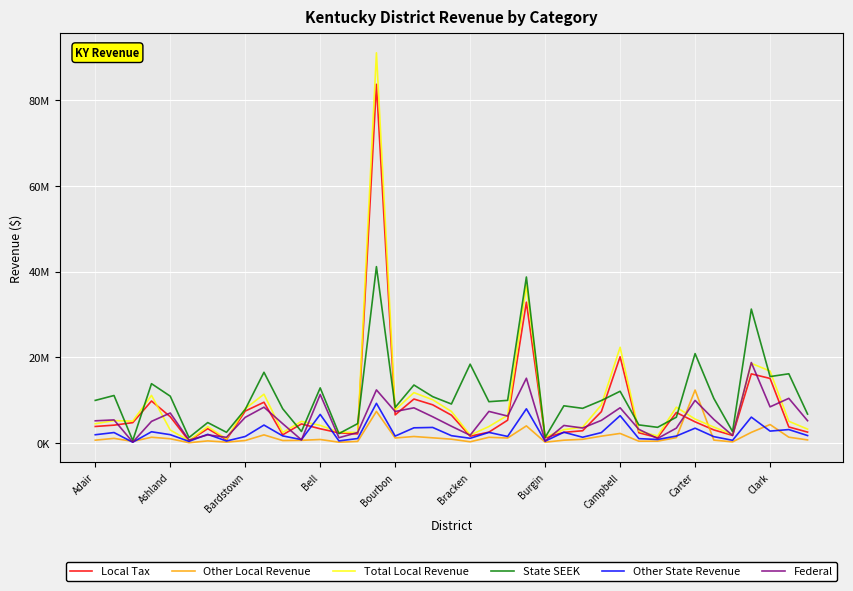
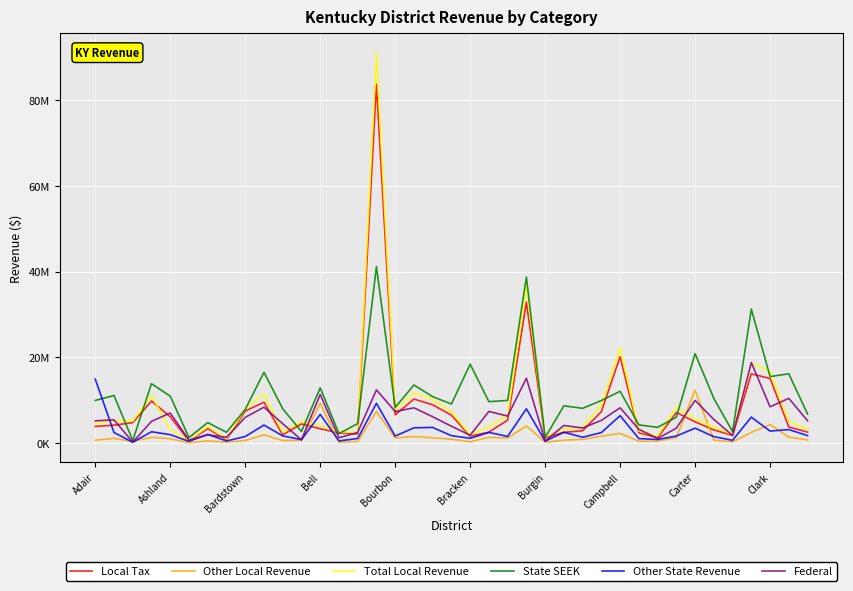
  {
    "Local Tax": {
      "Adair": 4000000,
      "Ashland": 6000000,
      "Bell": 3000000,
      "Bourbon": 7000000,
      "Campbell": 20000000,
      "Carter": 5000000
    },
    "Other Local Revenue": {
      "Adair": 1000000,
      "Ashland": 1000000,
      "Bardstown": 1000000,
-     "Bell": 1000000,
+     "Bell": 9000000,
      "Bracken": 0,
      "Campbell": 2000000,
      "Carter": 12000000,
      "Clark": 4000000
    },
    "Total Local Revenue": {
      "Adair": 4000000,
      "Ashland": 3000000,
      "Bell": 4000000,
      "Campbell": 22000000,
      "Carter": 6000000,
      "Clark": 17000000
    },
    "State SEEK": {
      "Adair": 10000000,
      "Ashland": 11000000,
      "Bell": 13000000,
      "Bourbon": 8000000,
      "Bracken": 18000000,
      "Campbell": 12000000,
      "Carter": 21000000
    },
    "Other State Revenue": {
-     "Adair": 2000000,
+     "Adair": 15000000,
      "Ashland": 2000000,
      "Bardstown": 1000000,
      "Bell": 7000000,
      "Campbell": 6000000,
      "Carter": 3000000,
      "Clark": 3000000
    },
    "Federal": {
      "Adair": 5000000,
      "Ashland": 7000000,
      "Bardstown": 6000000,
      "Bell": 11000000,
      "Campbell": 8000000,
      "Carter": 10000000,
      "Clark": 8000000
    }
  }
